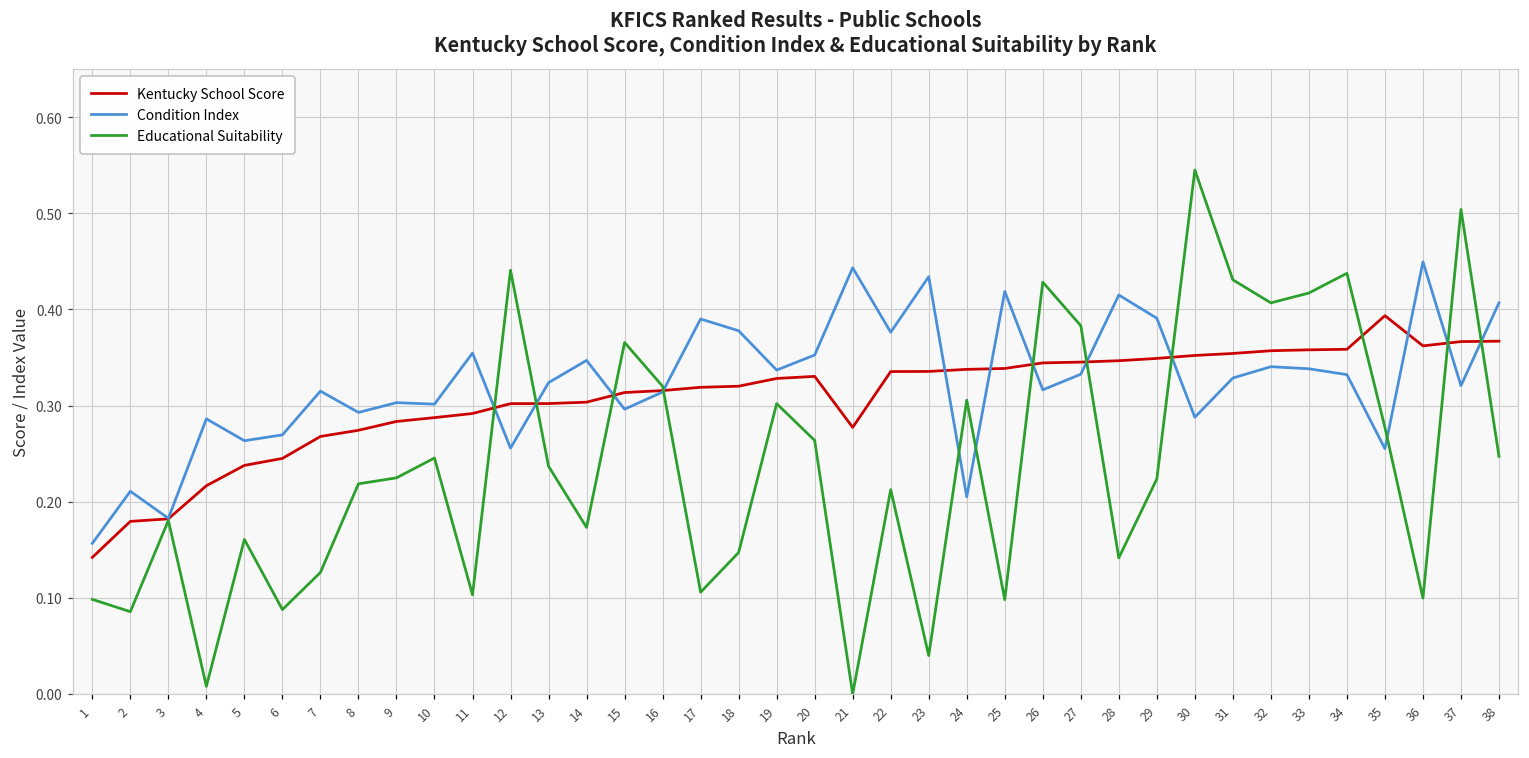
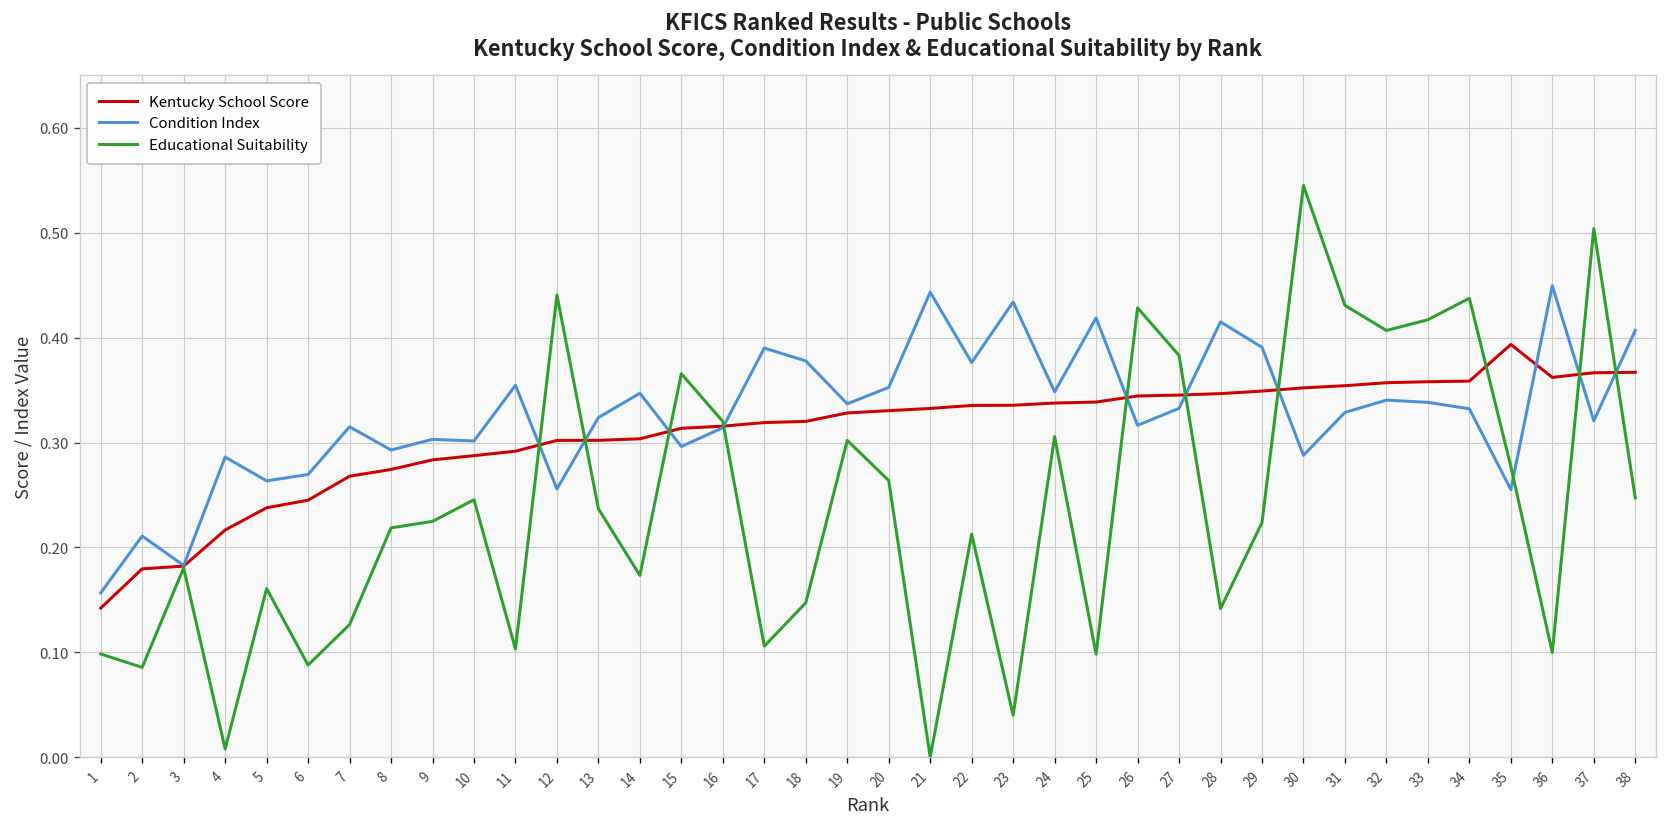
  {
    "Kentucky School Score": {
      "1": 0.14,
      "2": 0.18,
      "4": 0.22,
      "5": 0.24,
      "6": 0.25,
      "7": 0.27,
      "8": 0.27,
      "9": 0.28,
      "10": 0.29,
      "11": 0.29,
      "12": 0.30,
      "13": 0.30,
      "14": 0.30,
      "15": 0.31,
      "17": 0.32,
      "18": 0.32,
      "19": 0.33,
      "20": 0.33,
-     "21": 0.28,
+     "21": 0.33,
      "22": 0.34,
      "23": 0.34,
      "24": 0.34,
      "25": 0.34,
      "26": 0.34,
      "27": 0.35,
      "28": 0.35,
      "29": 0.35,
      "30": 0.35,
      "31": 0.35,
      "32": 0.36,
      "33": 0.36,
      "34": 0.36,
      "35": 0.39,
      "36": 0.36,
      "37": 0.37,
      "38": 0.37
    },
    "Condition Index": {
      "1": 0.16,
      "2": 0.21,
      "4": 0.29,
      "5": 0.26,
      "6": 0.27,
      "7": 0.31,
      "8": 0.29,
      "9": 0.30,
      "10": 0.30,
      "11": 0.35,
      "12": 0.26,
      "13": 0.32,
      "14": 0.35,
      "15": 0.30,
      "17": 0.39,
      "18": 0.38,
      "19": 0.34,
      "20": 0.35,
      "21": 0.44,
      "22": 0.38,
      "23": 0.43,
-     "24": 0.21,
+     "24": 0.35,
      "25": 0.42,
      "26": 0.32,
      "27": 0.33,
      "28": 0.41,
      "29": 0.39,
      "30": 0.29,
      "31": 0.33,
      "32": 0.34,
      "33": 0.34,
      "34": 0.33,
      "35": 0.26,
      "36": 0.45,
      "37": 0.32,
      "38": 0.41
    },
    "Educational Suitability": {
      "1": 0.10,
      "2": 0.09,
      "4": 0.01,
      "5": 0.16,
      "6": 0.09,
      "7": 0.13,
      "8": 0.22,
      "9": 0.22,
      "10": 0.25,
      "11": 0.10,
      "12": 0.44,
      "13": 0.24,
      "14": 0.17,
      "15": 0.37,
      "16": 0.32,
      "17": 0.11,
      "18": 0.15,
      "19": 0.30,
      "20": 0.26,
      "21": 0.00,
      "22": 0.21,
      "23": 0.04,
      "24": 0.31,
      "25": 0.10,
      "26": 0.43,
      "27": 0.38,
      "28": 0.14,
      "29": 0.22,
      "30": 0.55,
      "31": 0.43,
      "32": 0.41,
      "33": 0.42,
      "34": 0.44,
      "35": 0.28,
      "36": 0.10,
      "37": 0.50,
      "38": 0.25
    }
  }
